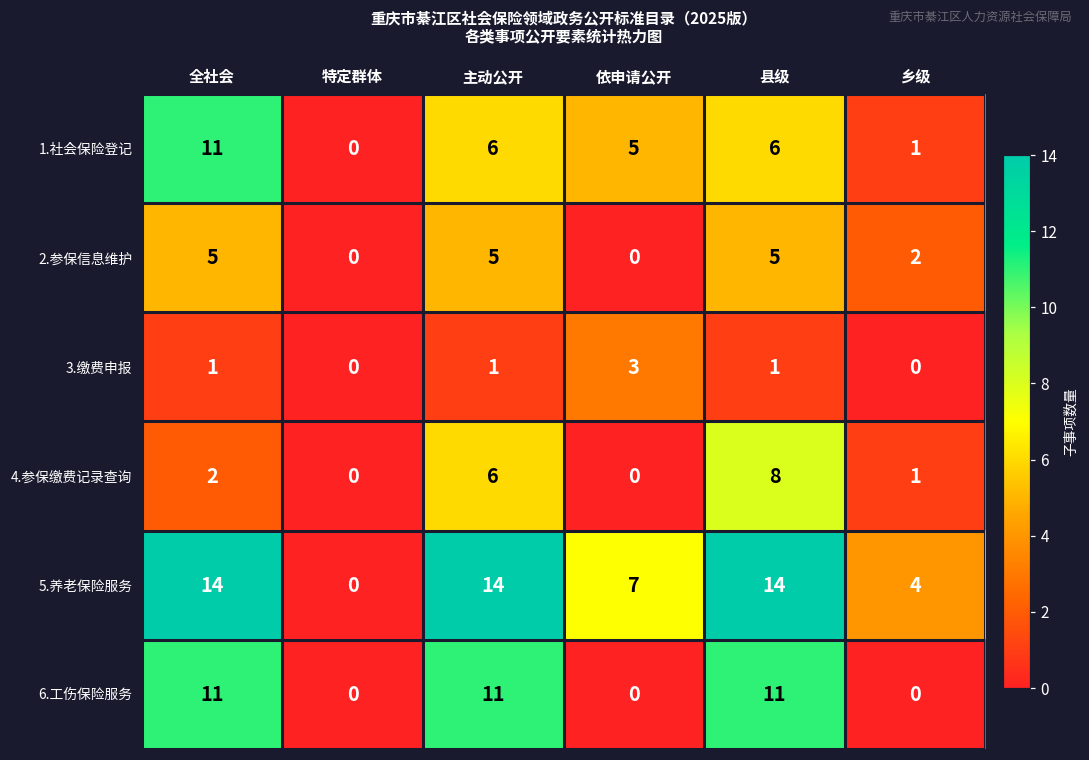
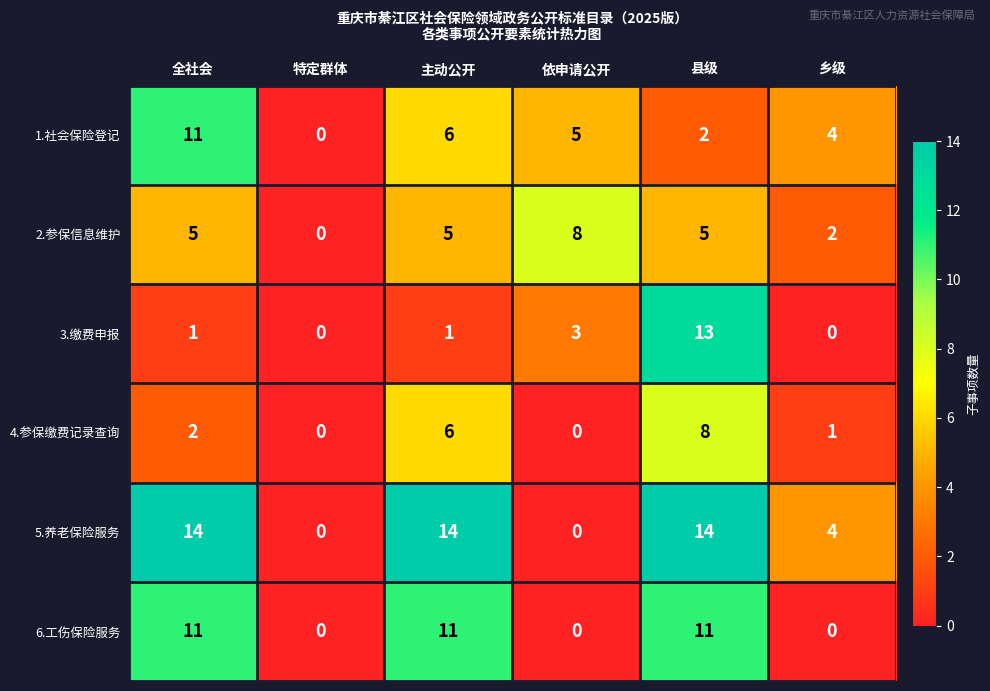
  {
    "1.社会保险登记": {
      "全社会": 11,
      "特定群体": 0,
      "主动公开": 6,
      "依申请公开": 5,
-     "县级": 6,
-     "乡级": 1
+     "县级": 2,
+     "乡级": 4
    },
    "2.参保信息维护": {
      "全社会": 5,
      "特定群体": 0,
      "主动公开": 5,
-     "依申请公开": 0,
+     "依申请公开": 8,
      "县级": 5,
      "乡级": 2
    },
    "3.缴费申报": {
      "全社会": 1,
      "特定群体": 0,
      "主动公开": 1,
      "依申请公开": 3,
-     "县级": 1,
+     "县级": 13,
      "乡级": 0
    },
    "4.参保缴费记录查询": {
      "全社会": 2,
      "特定群体": 0,
      "主动公开": 6,
      "依申请公开": 0,
      "县级": 8,
      "乡级": 1
    },
    "5.养老保险服务": {
      "全社会": 14,
      "特定群体": 0,
      "主动公开": 14,
-     "依申请公开": 7,
+     "依申请公开": 0,
      "县级": 14,
      "乡级": 4
    },
    "6.工伤保险服务": {
      "全社会": 11,
      "特定群体": 0,
      "主动公开": 11,
      "依申请公开": 0,
      "县级": 11,
      "乡级": 0
    }
  }
